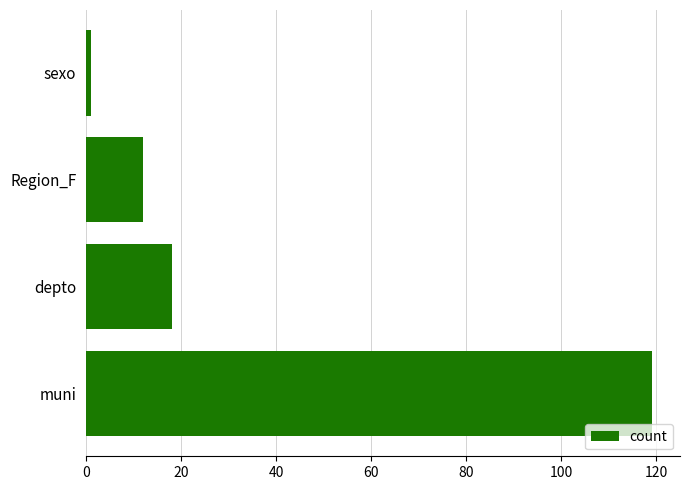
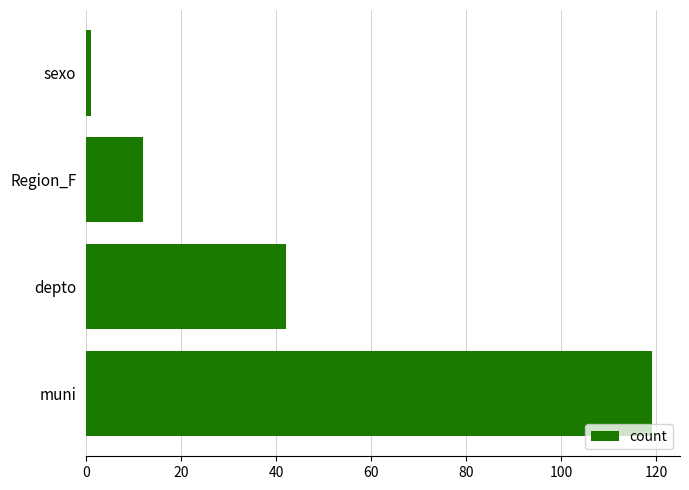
  {
    "sexo": 1,
    "Region_F": 12,
-   "depto": 18,
+   "depto": 42,
    "muni": 119
  }
